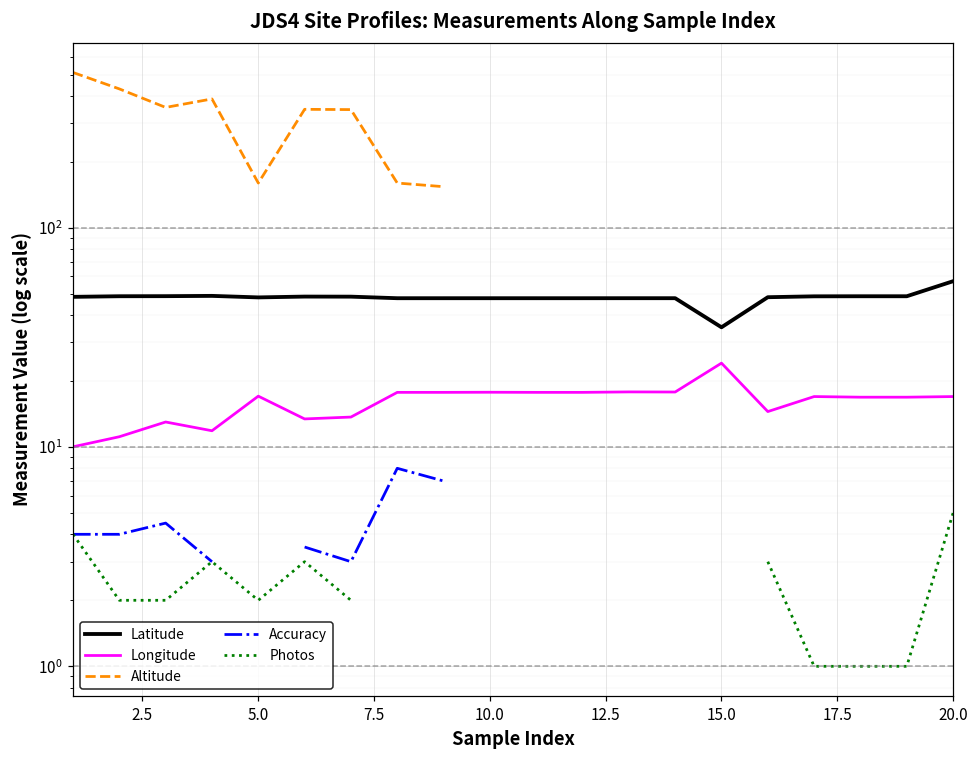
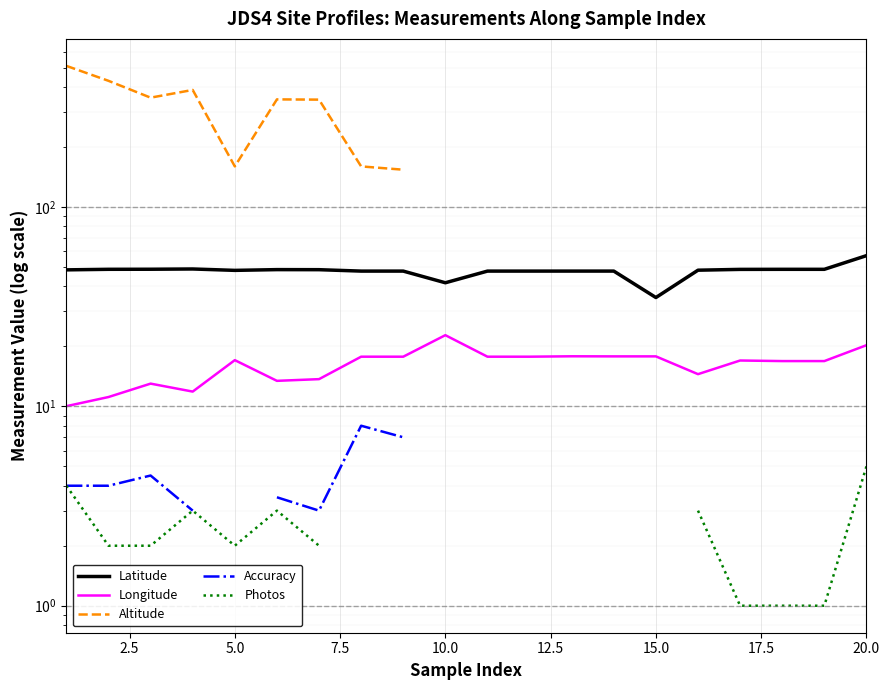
  {
    "Latitude": {
      "5.0": 48,
-     "10.0": 48,
+     "10.0": 42,
      "15.0": 35,
      "20.0": 57
    },
    "Longitude": {
      "5.0": 17,
-     "10.0": 18,
-     "15.0": 24,
-     "20.0": 17
+     "10.0": 23,
+     "15.0": 18,
+     "20.0": 20
    },
    "Altitude": {
      "5.0": 160
    },
    "Photos": {
      "5.0": 2,
      "20.0": 5
    }
  }
